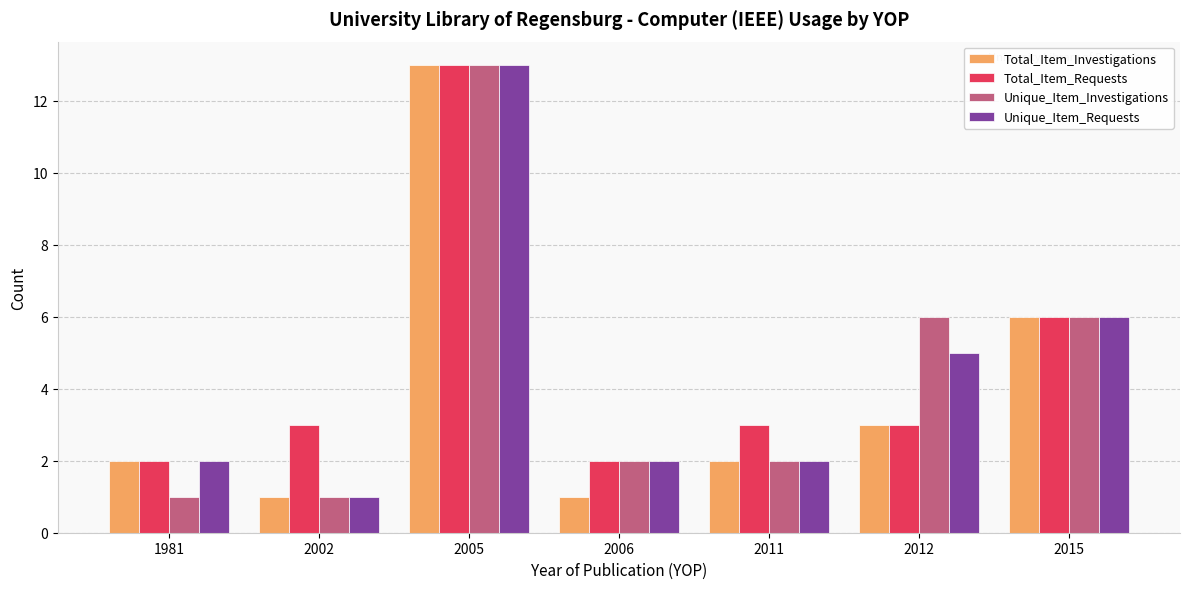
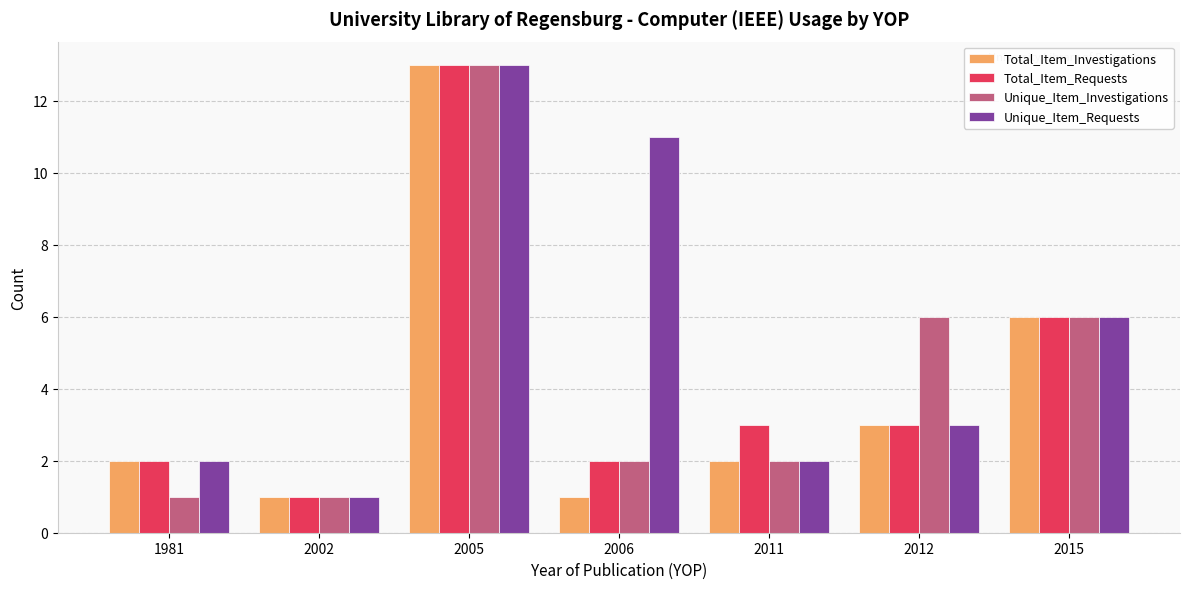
  {
    "Total_Item_Investigations": {
      "1981": 2,
      "2002": 1,
      "2005": 13,
      "2006": 1,
      "2011": 2,
      "2012": 3,
      "2015": 6
    },
    "Total_Item_Requests": {
      "1981": 2,
-     "2002": 3,
+     "2002": 1,
      "2005": 13,
      "2006": 2,
      "2011": 3,
      "2012": 3,
      "2015": 6
    },
    "Unique_Item_Investigations": {
      "1981": 1,
      "2002": 1,
      "2005": 13,
      "2006": 2,
      "2011": 2,
      "2012": 6,
      "2015": 6
    },
    "Unique_Item_Requests": {
      "1981": 2,
      "2002": 1,
      "2005": 13,
-     "2006": 2,
+     "2006": 11,
      "2011": 2,
-     "2012": 5,
+     "2012": 3,
      "2015": 6
    }
  }
